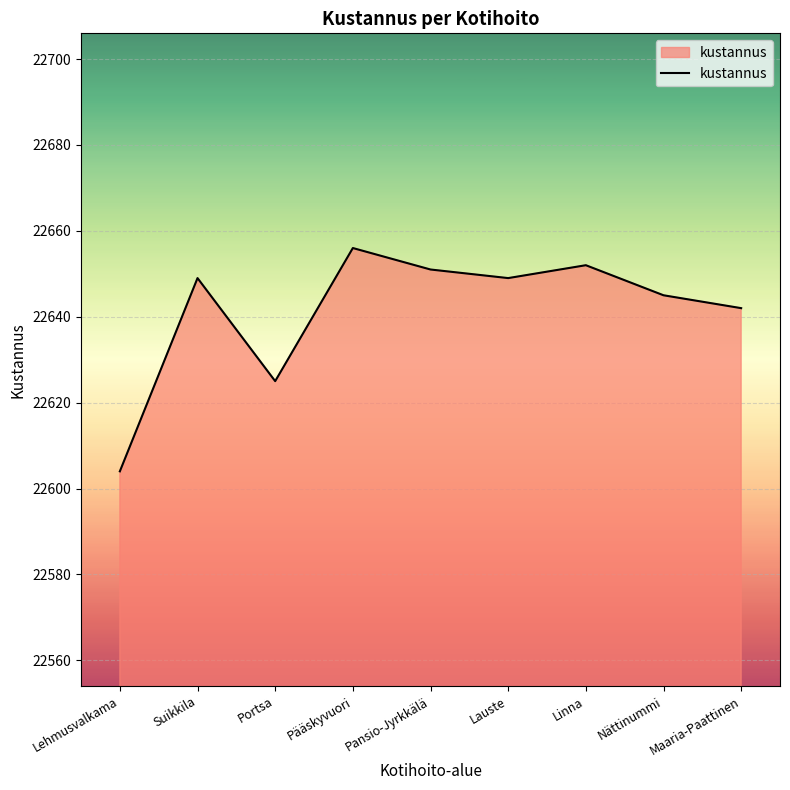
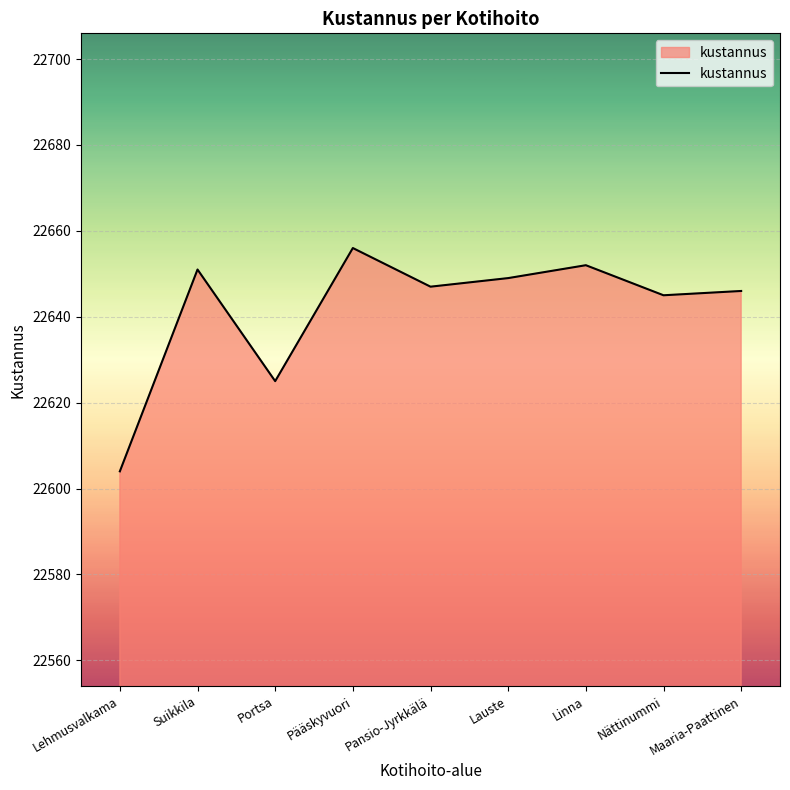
  {
    "Lehmusvalkama": 22604,
-   "Suikkila": 22649,
+   "Suikkila": 22651,
    "Portsa": 22625,
    "Pääskyvuori": 22656,
-   "Pansio-Jyrkkälä": 22651,
+   "Pansio-Jyrkkälä": 22647,
    "Lauste": 22649,
    "Linna": 22652,
    "Nättinummi": 22645,
-   "Maaria-Paattinen": 22642
+   "Maaria-Paattinen": 22646
  }
